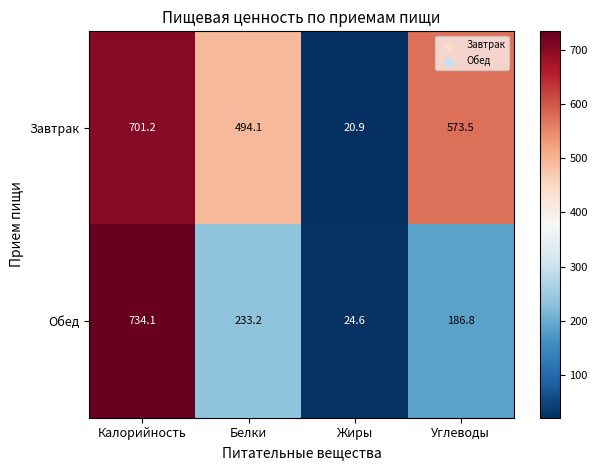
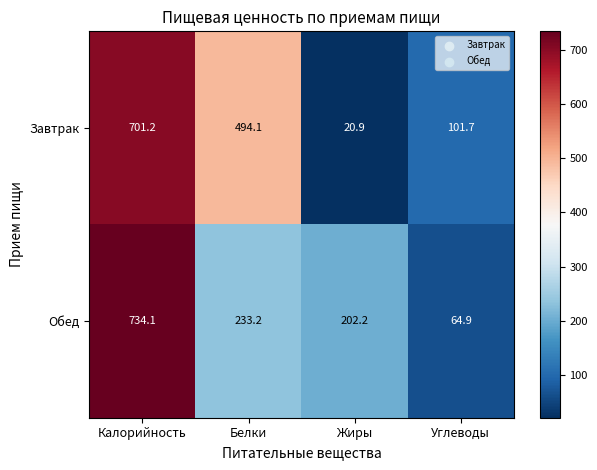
  {
    "Завтрак": {
      "Калорийность": 701.2,
      "Белки": 494.1,
      "Жиры": 20.9,
-     "Углеводы": 573.5
+     "Углеводы": 101.7
    },
    "Обед": {
      "Калорийность": 734.1,
      "Белки": 233.2,
-     "Жиры": 24.6,
-     "Углеводы": 186.8
+     "Жиры": 202.2,
+     "Углеводы": 64.9
    }
  }
